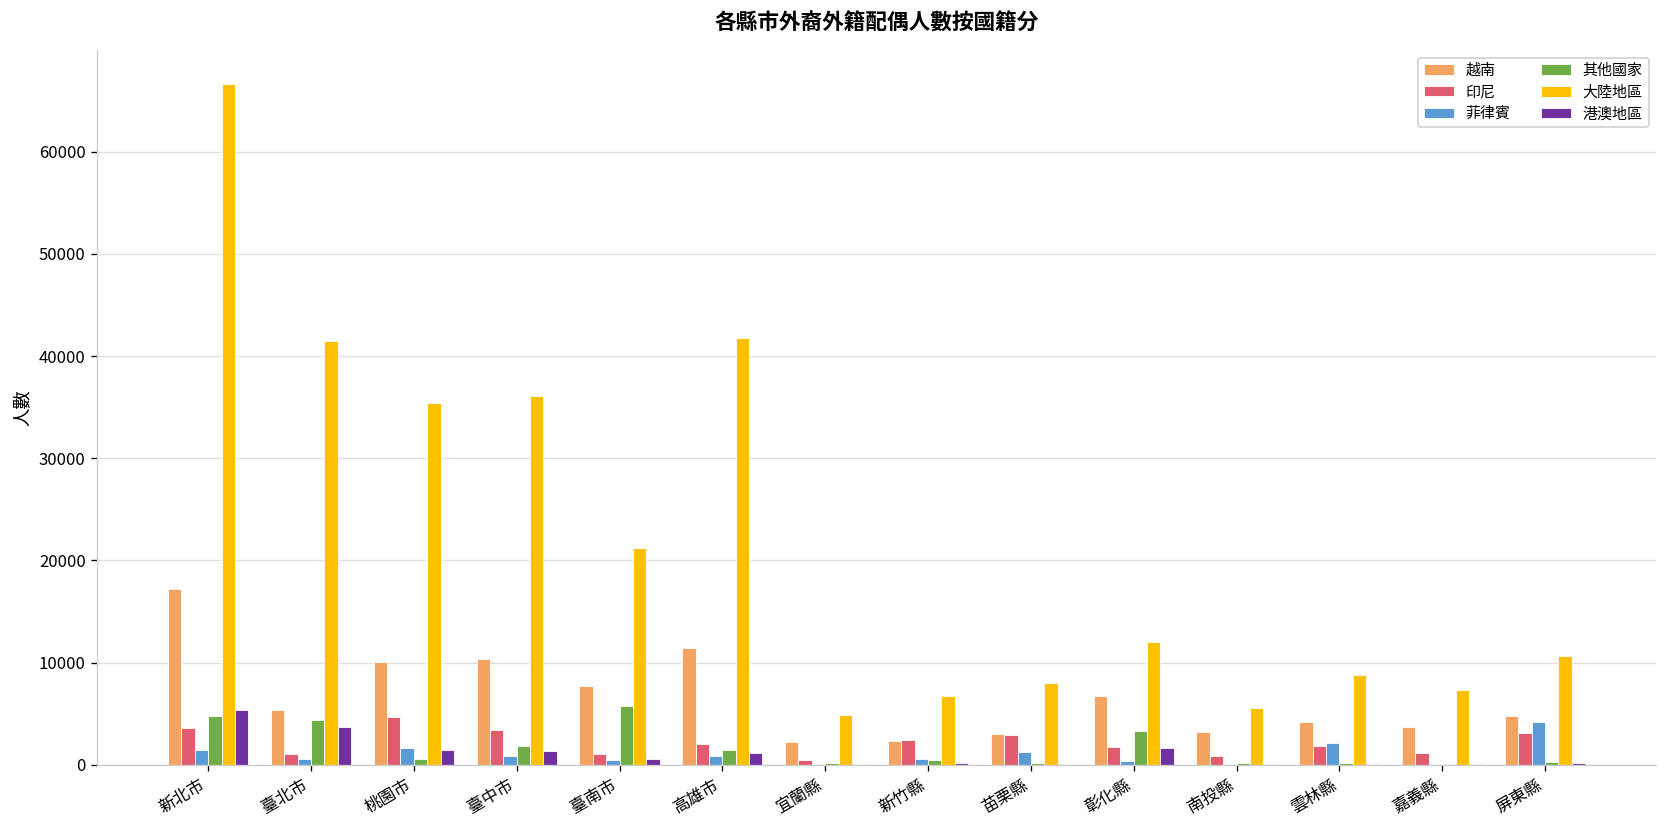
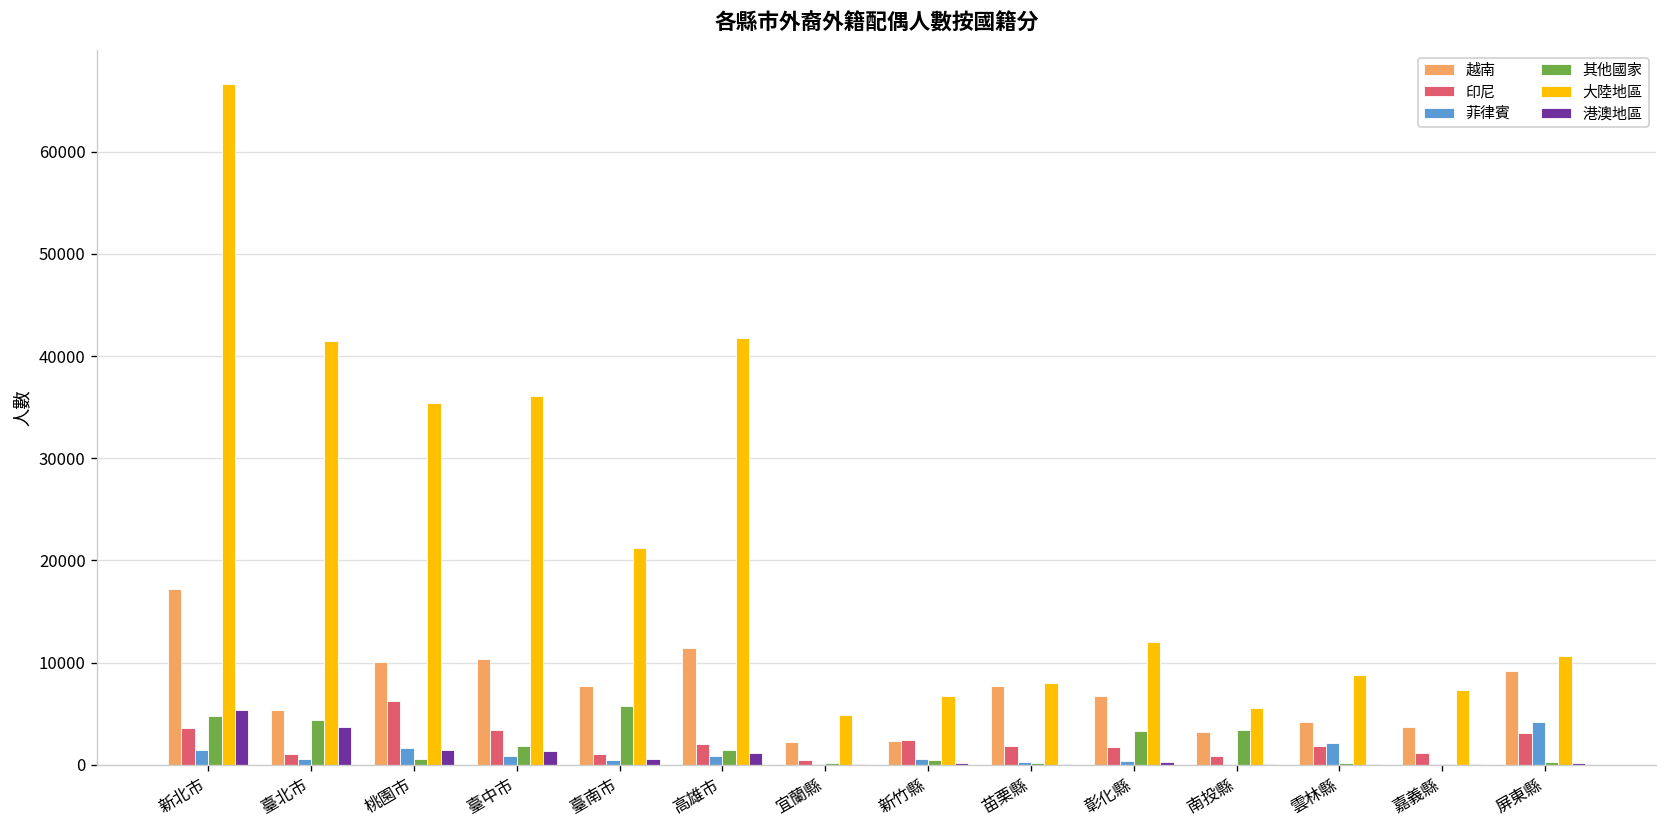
  {
    "越南": {
      "新北市": 17000,
      "臺北市": 5000,
      "桃園市": 10000,
      "臺中市": 10000,
      "臺南市": 8000,
      "高雄市": 11000,
      "宜蘭縣": 2000,
      "新竹縣": 2000,
-     "苗栗縣": 3000,
+     "苗栗縣": 8000,
      "彰化縣": 7000,
      "南投縣": 3000,
      "雲林縣": 4000,
      "嘉義縣": 4000,
-     "屏東縣": 5000
+     "屏東縣": 9000
    },
    "印尼": {
      "新北市": 4000,
      "臺北市": 1000,
-     "桃園市": 5000,
+     "桃園市": 6000,
      "臺中市": 3000,
      "臺南市": 1000,
      "高雄市": 2000,
      "宜蘭縣": 0,
      "新竹縣": 2000,
-     "苗栗縣": 3000,
+     "苗栗縣": 2000,
      "彰化縣": 2000,
      "南投縣": 1000,
      "雲林縣": 2000,
      "嘉義縣": 1000,
      "屏東縣": 3000
    },
    "菲律賓": {
      "新北市": 1000,
      "臺北市": 1000,
      "桃園市": 2000,
      "臺中市": 1000,
      "臺南市": 0,
      "高雄市": 1000,
      "新竹縣": 1000,
-     "苗栗縣": 1000,
+     "苗栗縣": 0,
      "彰化縣": 0,
      "雲林縣": 2000,
      "屏東縣": 4000
    },
    "其他國家": {
      "新北市": 5000,
      "臺北市": 4000,
      "桃園市": 1000,
      "臺中市": 2000,
      "臺南市": 6000,
      "高雄市": 1000,
      "新竹縣": 0,
      "彰化縣": 3000,
-     "南投縣": 0
+     "南投縣": 3000
    },
    "大陸地區": {
      "新北市": 67000,
      "臺北市": 41000,
      "桃園市": 35000,
      "臺中市": 36000,
      "臺南市": 21000,
      "高雄市": 42000,
      "宜蘭縣": 5000,
      "新竹縣": 7000,
      "苗栗縣": 8000,
      "彰化縣": 12000,
      "南投縣": 6000,
      "雲林縣": 9000,
      "嘉義縣": 7000,
      "屏東縣": 11000
    },
    "港澳地區": {
      "新北市": 5000,
      "臺北市": 4000,
      "桃園市": 1000,
      "臺中市": 1000,
      "臺南市": 1000,
      "高雄市": 1000,
-     "彰化縣": 2000
+     "彰化縣": 0
    }
  }
